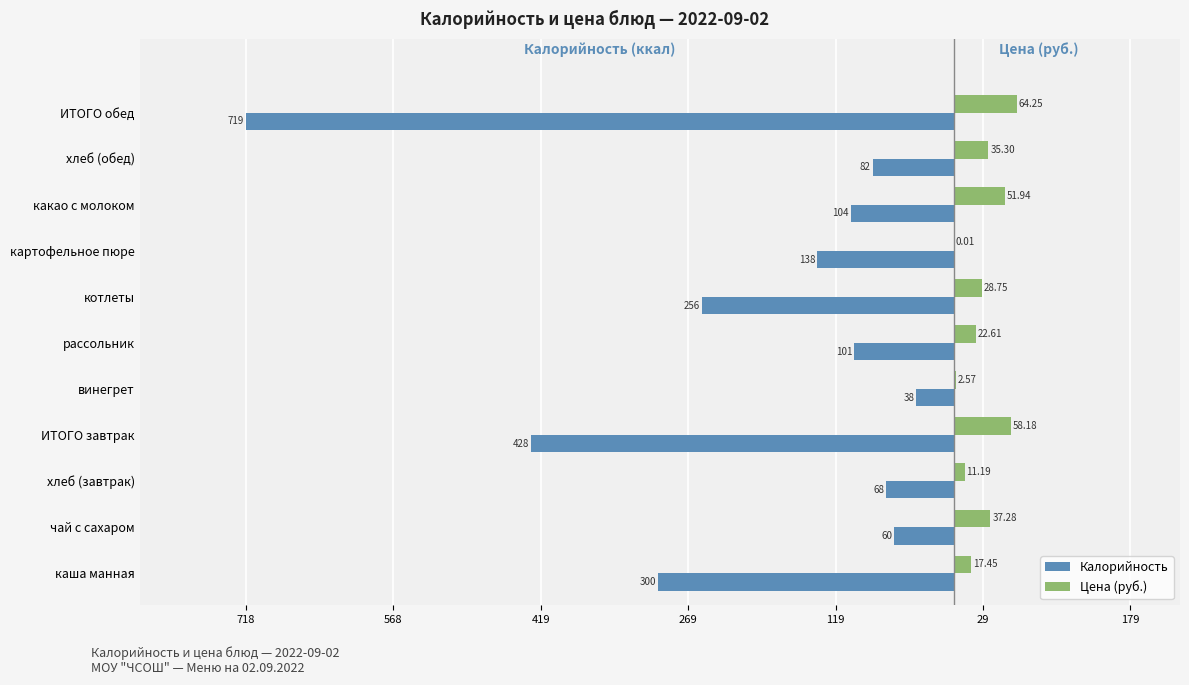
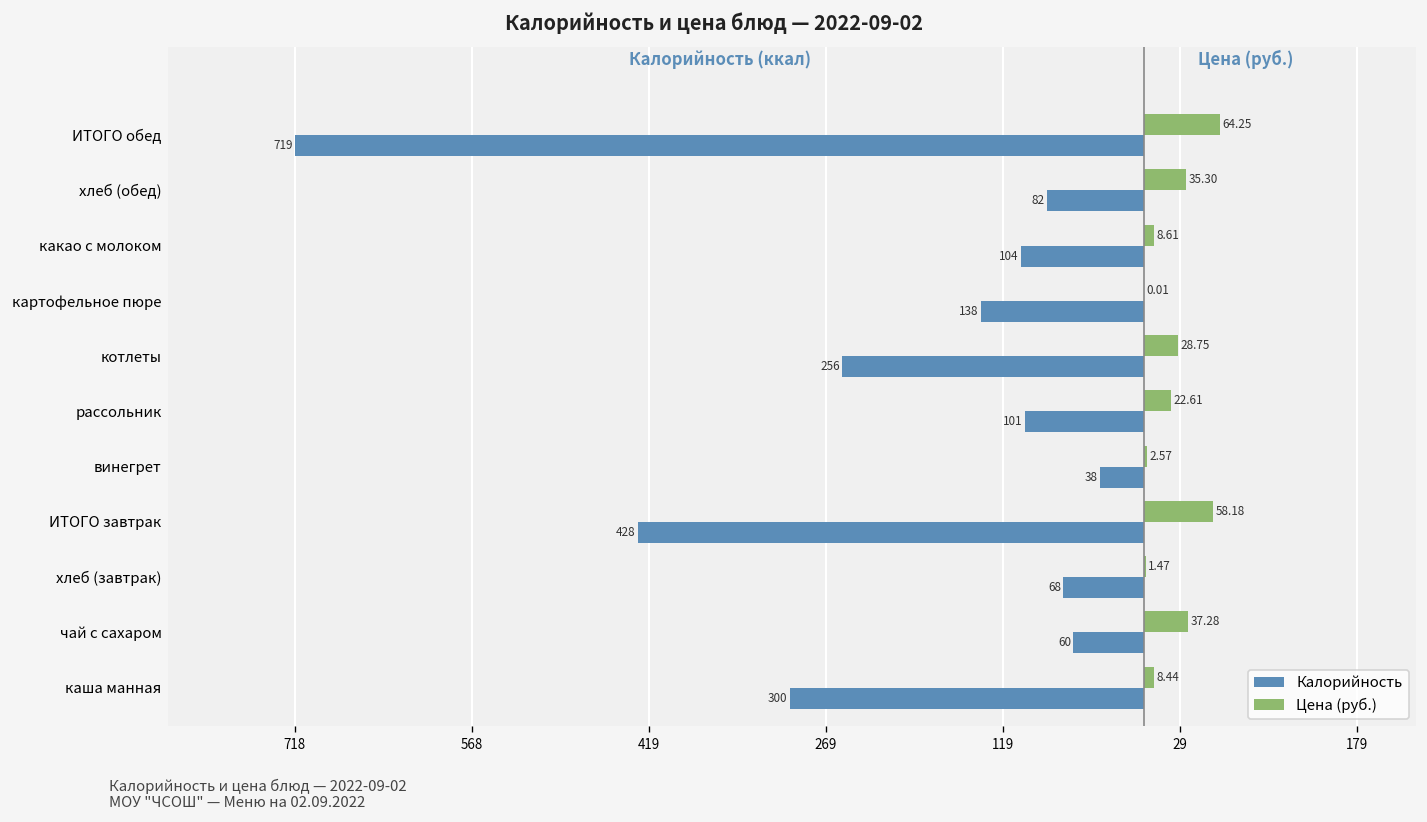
  {
    "Цена (руб.)": {
      "ИТОГО обед": 64.25,
      "хлеб (обед)": 35.30,
-     "какао с молоком": 51.94,
+     "какао с молоком": 8.61,
      "картофельное пюре": 0.01,
      "котлеты": 28.75,
      "рассольник": 22.61,
      "винегрет": 2.57,
      "ИТОГО завтрак": 58.18,
-     "хлеб (завтрак)": 11.19,
+     "хлеб (завтрак)": 1.47,
      "чай с сахаром": 37.28,
-     "каша манная": 17.45
+     "каша манная": 8.44
    }
  }
